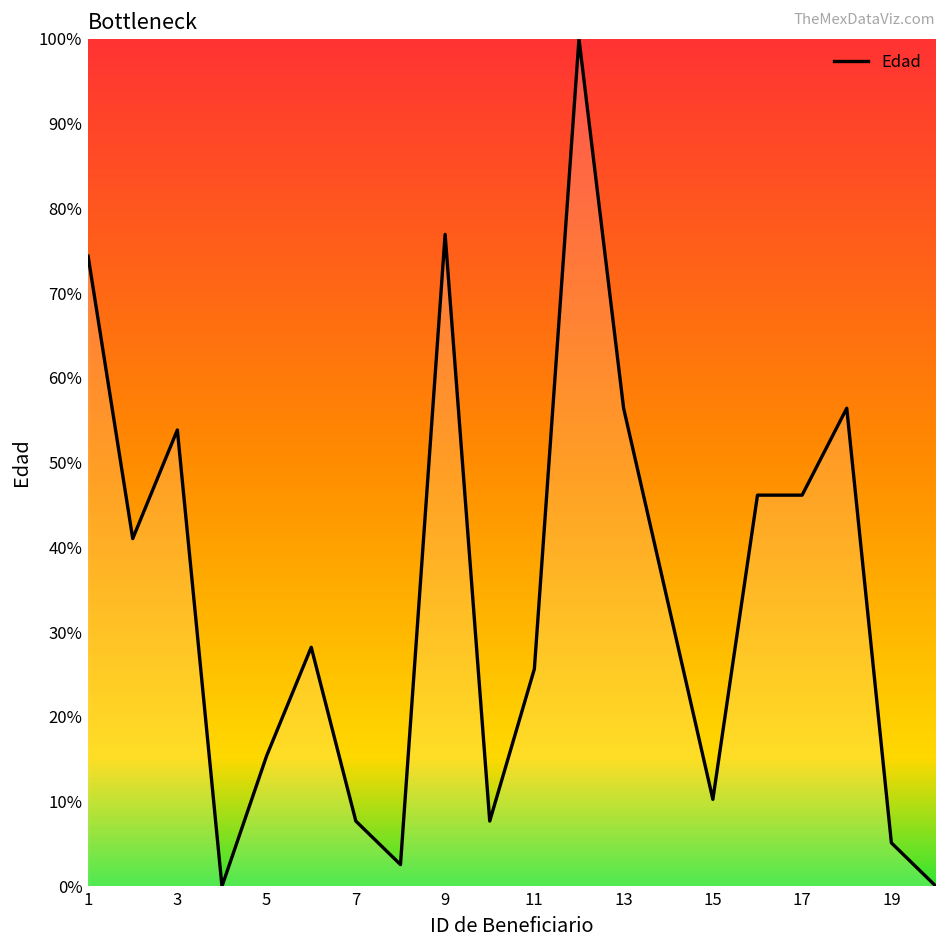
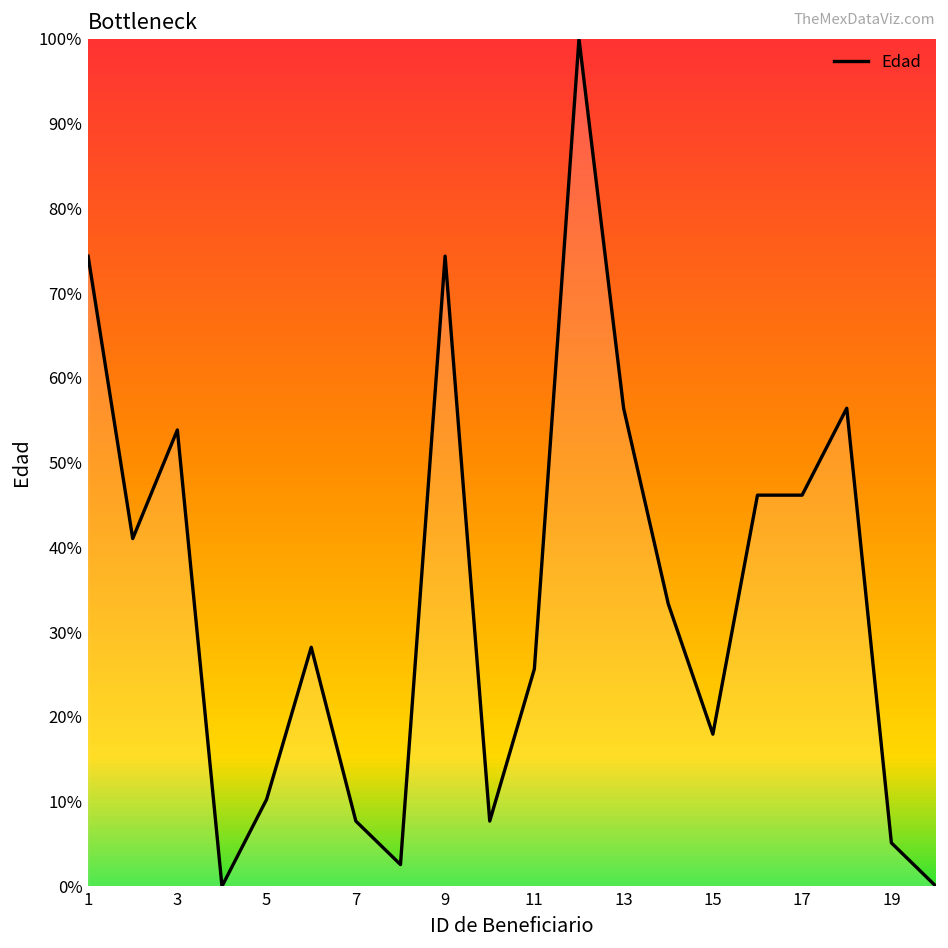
  {
    "1": "74%",
    "3": "54%",
-   "5": "15%",
+   "5": "10%",
    "7": "8%",
-   "9": "77%",
+   "9": "74%",
    "11": "26%",
    "13": "56%",
-   "15": "10%",
+   "15": "18%",
    "17": "46%",
    "19": "5%"
  }
